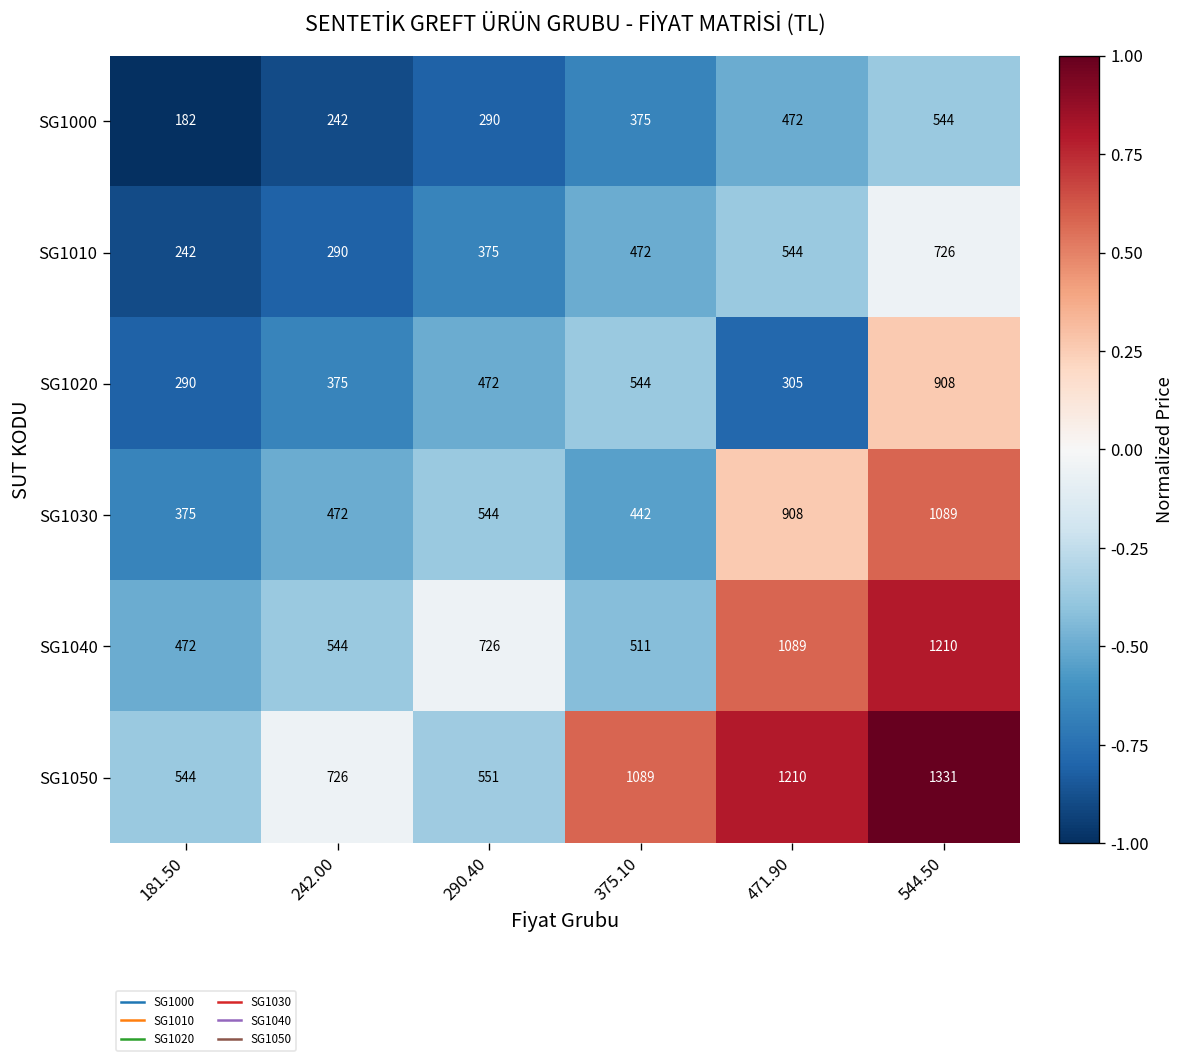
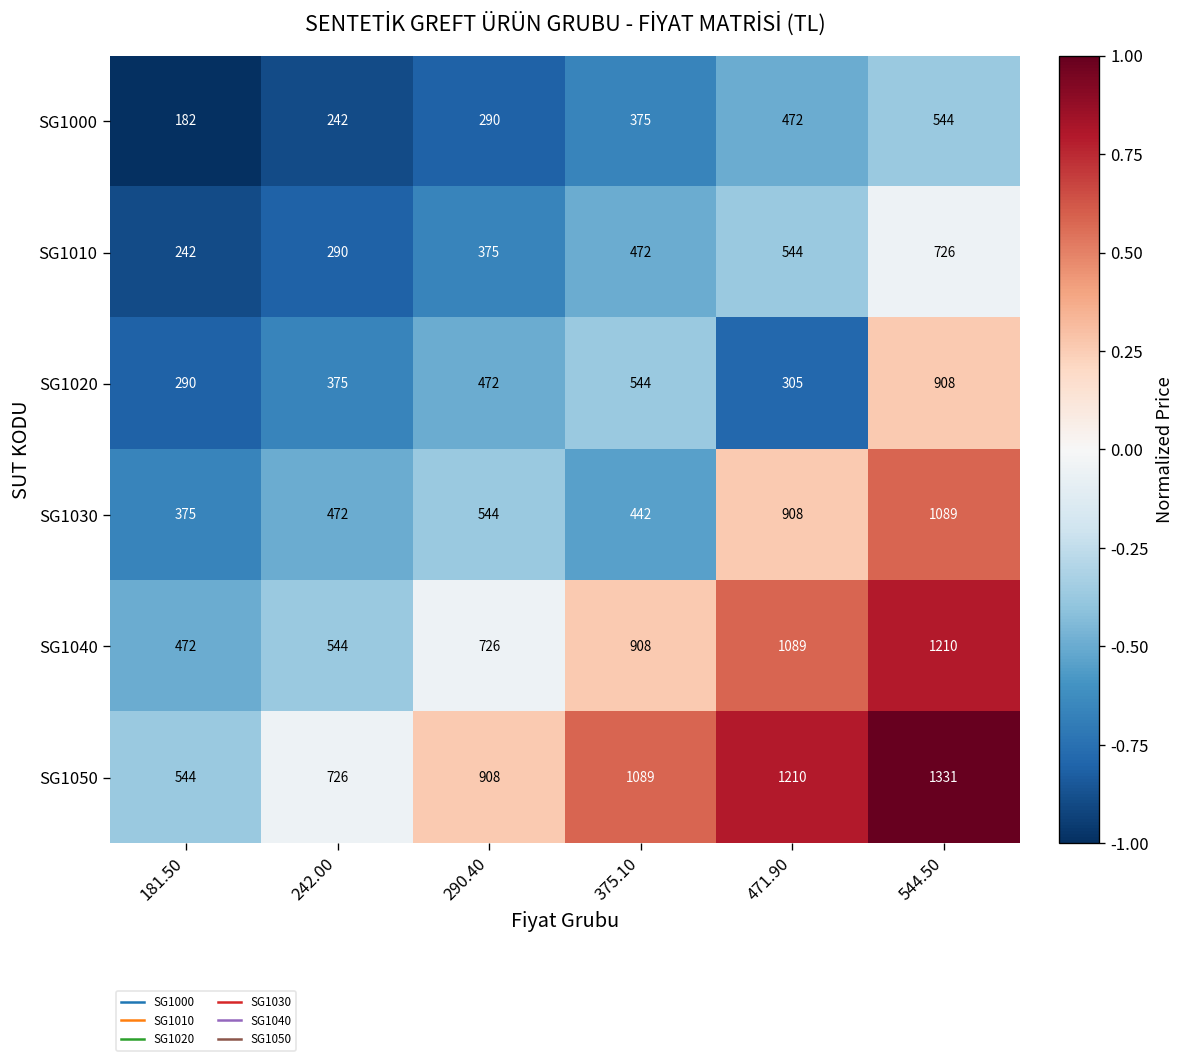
  {
    "SG1000": {
      "181.50": 182,
      "242.00": 242,
      "290.40": 290,
      "375.10": 375,
      "471.90": 472,
      "544.50": 544
    },
    "SG1010": {
      "181.50": 242,
      "242.00": 290,
      "290.40": 375,
      "375.10": 472,
      "471.90": 544,
      "544.50": 726
    },
    "SG1020": {
      "181.50": 290,
      "242.00": 375,
      "290.40": 472,
      "375.10": 544,
      "471.90": 305,
      "544.50": 908
    },
    "SG1030": {
      "181.50": 375,
      "242.00": 472,
      "290.40": 544,
      "375.10": 442,
      "471.90": 908,
      "544.50": 1089
    },
    "SG1040": {
      "181.50": 472,
      "242.00": 544,
      "290.40": 726,
-     "375.10": 511,
+     "375.10": 908,
      "471.90": 1089,
      "544.50": 1210
    },
    "SG1050": {
      "181.50": 544,
      "242.00": 726,
-     "290.40": 551,
+     "290.40": 908,
      "375.10": 1089,
      "471.90": 1210,
      "544.50": 1331
    }
  }
